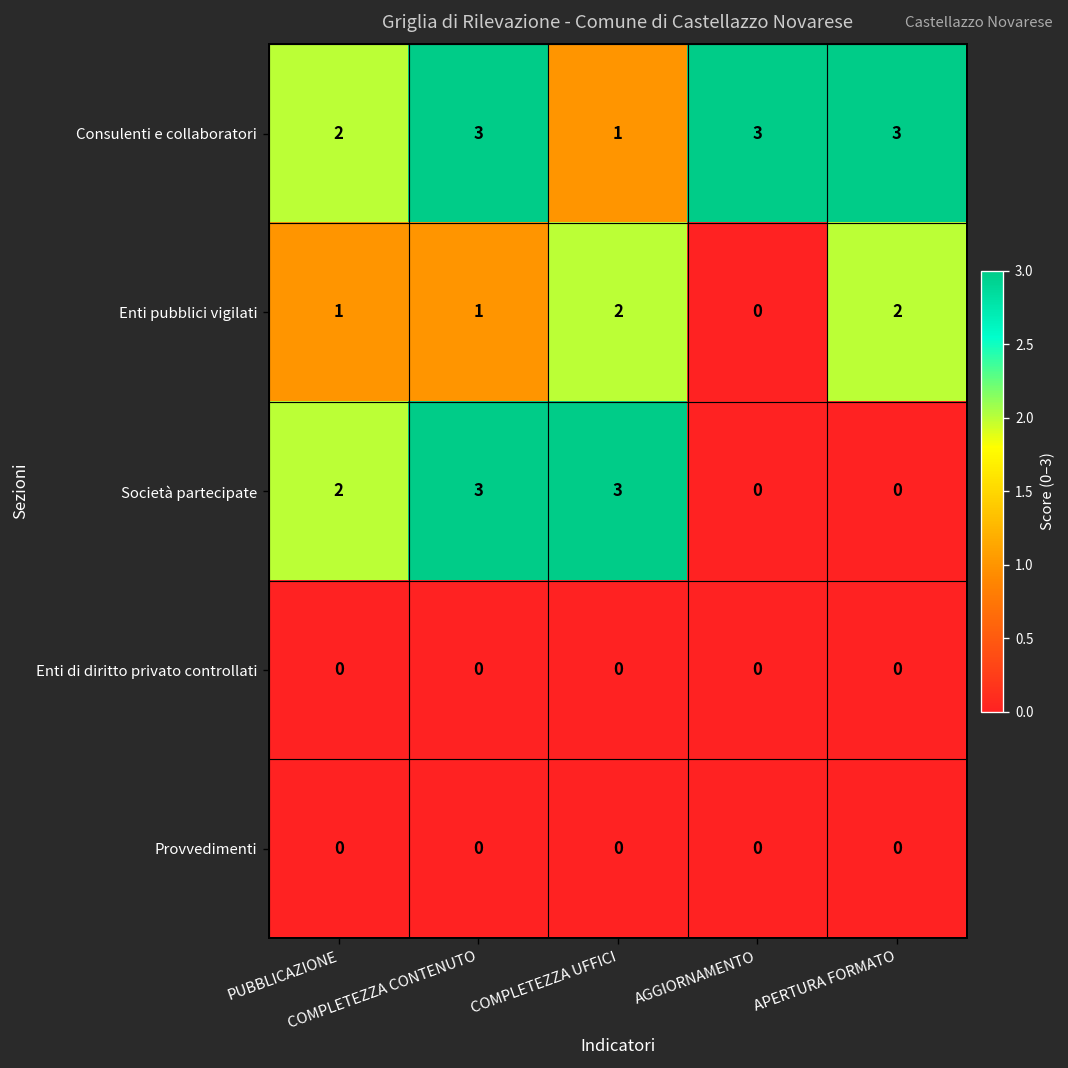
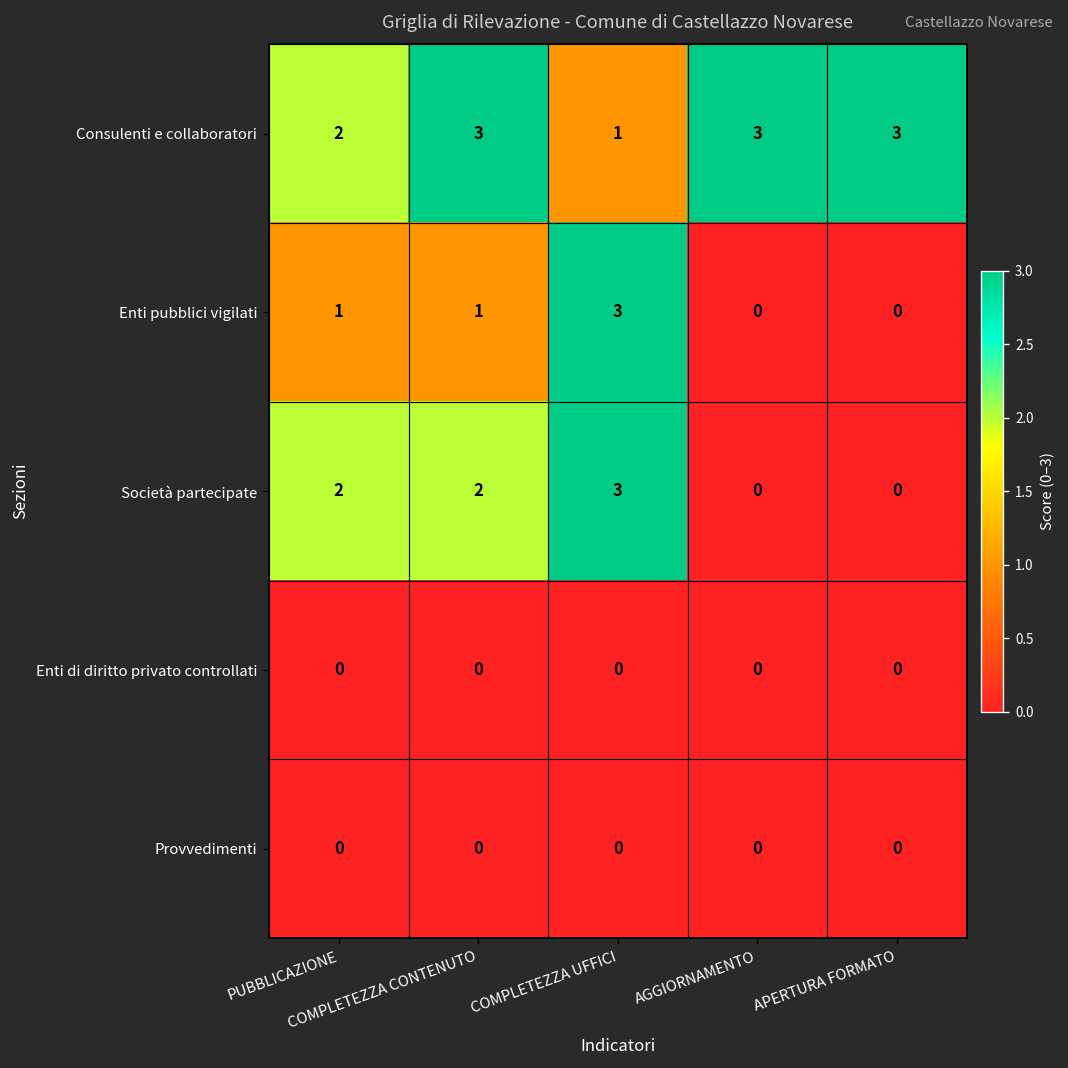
  {
    "Consulenti e collaboratori": {
      "PUBBLICAZIONE": 2,
      "COMPLETEZZA CONTENUTO": 3,
      "COMPLETEZZA UFFICI": 1,
      "AGGIORNAMENTO": 3,
      "APERTURA FORMATO": 3
    },
    "Enti pubblici vigilati": {
      "PUBBLICAZIONE": 1,
      "COMPLETEZZA CONTENUTO": 1,
-     "COMPLETEZZA UFFICI": 2,
+     "COMPLETEZZA UFFICI": 3,
      "AGGIORNAMENTO": 0,
-     "APERTURA FORMATO": 2
+     "APERTURA FORMATO": 0
    },
    "Società partecipate": {
      "PUBBLICAZIONE": 2,
-     "COMPLETEZZA CONTENUTO": 3,
+     "COMPLETEZZA CONTENUTO": 2,
      "COMPLETEZZA UFFICI": 3,
      "AGGIORNAMENTO": 0,
      "APERTURA FORMATO": 0
    },
    "Enti di diritto privato controllati": {
      "PUBBLICAZIONE": 0,
      "COMPLETEZZA CONTENUTO": 0,
      "COMPLETEZZA UFFICI": 0,
      "AGGIORNAMENTO": 0,
      "APERTURA FORMATO": 0
    },
    "Provvedimenti": {
      "PUBBLICAZIONE": 0,
      "COMPLETEZZA CONTENUTO": 0,
      "COMPLETEZZA UFFICI": 0,
      "AGGIORNAMENTO": 0,
      "APERTURA FORMATO": 0
    }
  }
